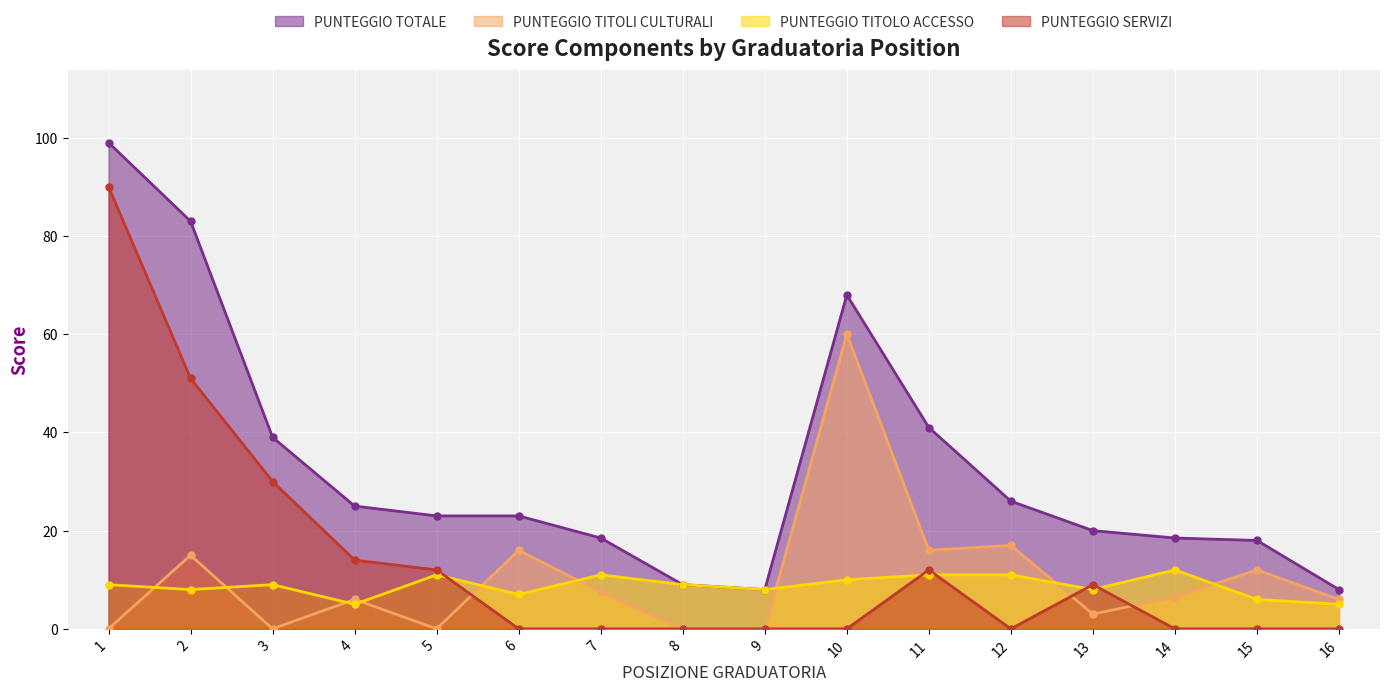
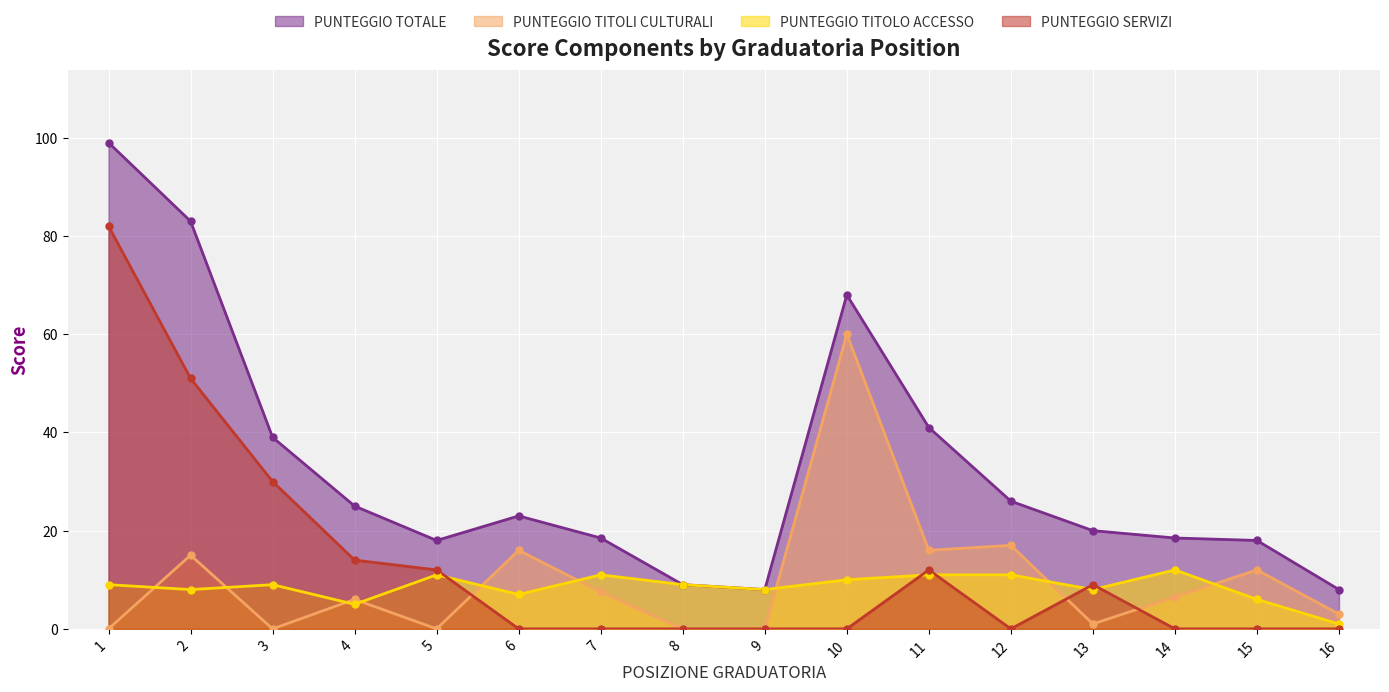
  {
    "PUNTEGGIO TOTALE": {
      "1": 99,
      "2": 83,
      "3": 39,
      "4": 25,
-     "5": 23,
+     "5": 18,
      "6": 23,
      "7": 19,
      "10": 68,
      "11": 41,
      "12": 26,
      "13": 20,
      "14": 19,
      "15": 18,
      "16": 8
    },
    "PUNTEGGIO TITOLI CULTURALI": {
      "1": 0,
      "2": 15,
      "3": 0,
      "4": 6,
      "5": 0,
      "6": 16,
      "7": 8,
      "10": 60,
      "11": 16,
      "12": 17,
-     "13": 3,
+     "13": 1,
      "14": 7,
      "15": 12,
-     "16": 6
+     "16": 3
    },
    "PUNTEGGIO TITOLO ACCESSO": {
      "1": 9,
      "2": 8,
      "3": 9,
      "4": 5,
      "5": 11,
      "6": 7,
      "7": 11,
      "10": 10,
      "11": 11,
      "12": 11,
      "13": 8,
      "14": 12,
      "15": 6,
-     "16": 5
+     "16": 1
    },
    "PUNTEGGIO SERVIZI": {
-     "1": 90,
+     "1": 82,
      "2": 51,
      "3": 30,
      "4": 14,
      "5": 12,
      "6": 0,
      "7": 0,
      "10": 0,
      "11": 12,
      "12": 0,
      "13": 9,
      "14": 0,
      "15": 0,
      "16": 0
    }
  }
